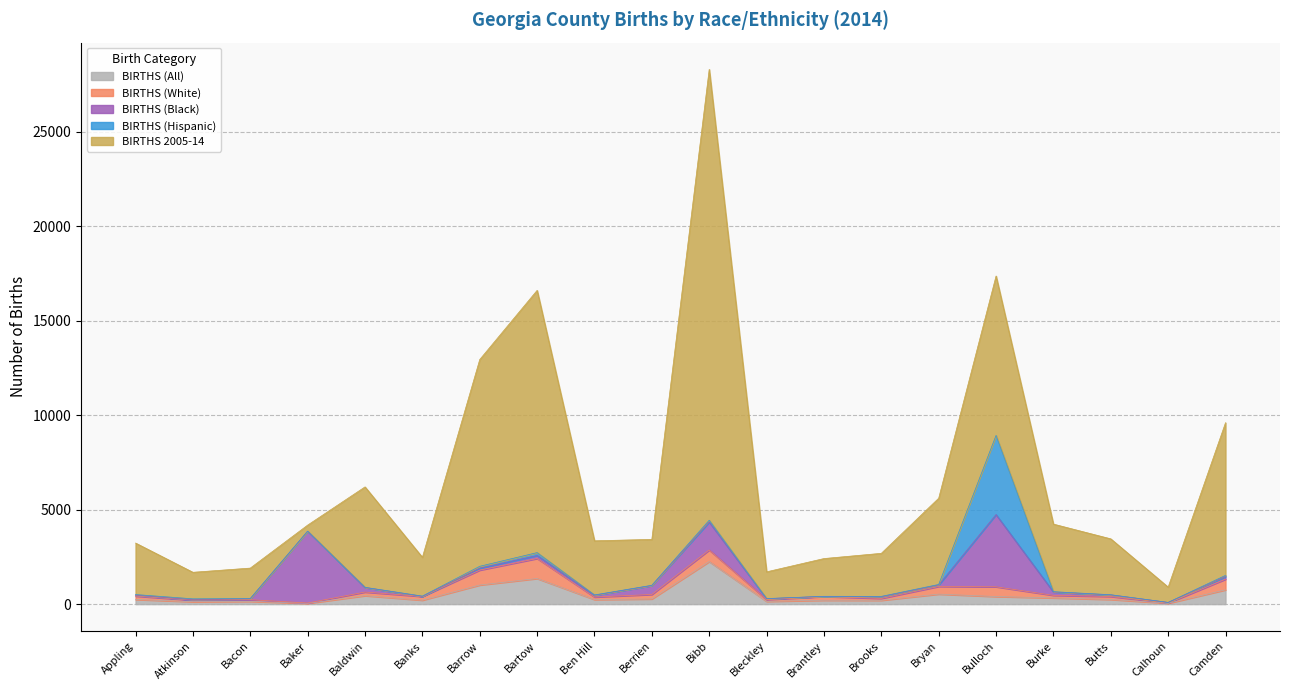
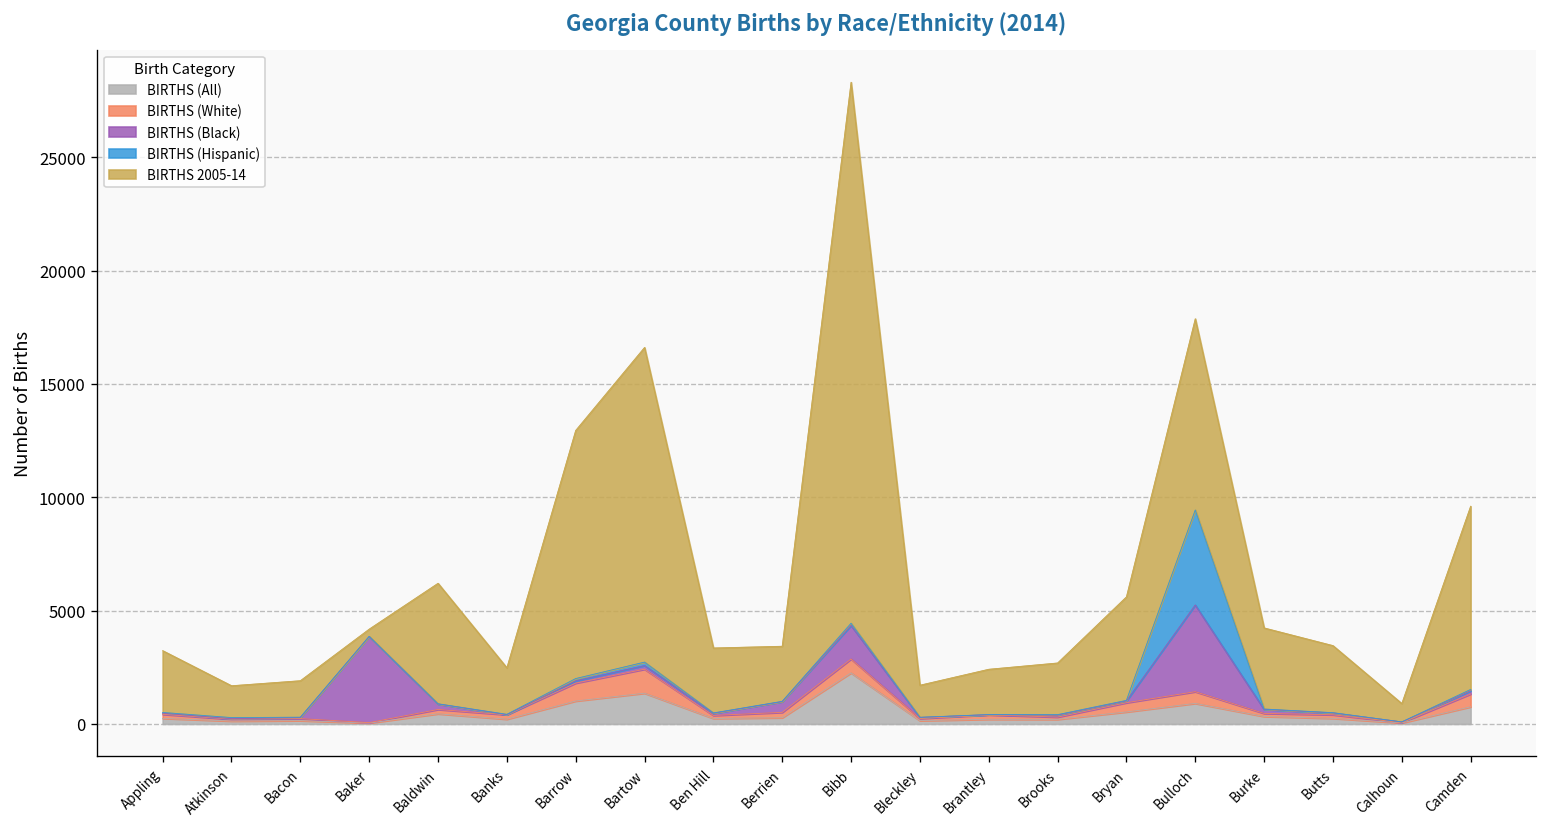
  {
    "BIRTHS (All)": {
      "Appling": 200,
      "Baldwin": 400,
      "Banks": 200,
      "Barrow": 1000,
      "Bartow": 1400,
      "Berrien": 300,
      "Bibb": 2300,
      "Brantley": 200,
      "Bryan": 500,
-     "Bulloch": 400,
+     "Bulloch": 900,
      "Burke": 300,
      "Butts": 200,
      "Camden": 800
    },
    "BIRTHS (Black)": {
      "Bartow": 200,
      "Bulloch": 3800
    },
    "BIRTHS (Hispanic)": {
      "Bartow": 200,
      "Bulloch": 4200
    }
  }
